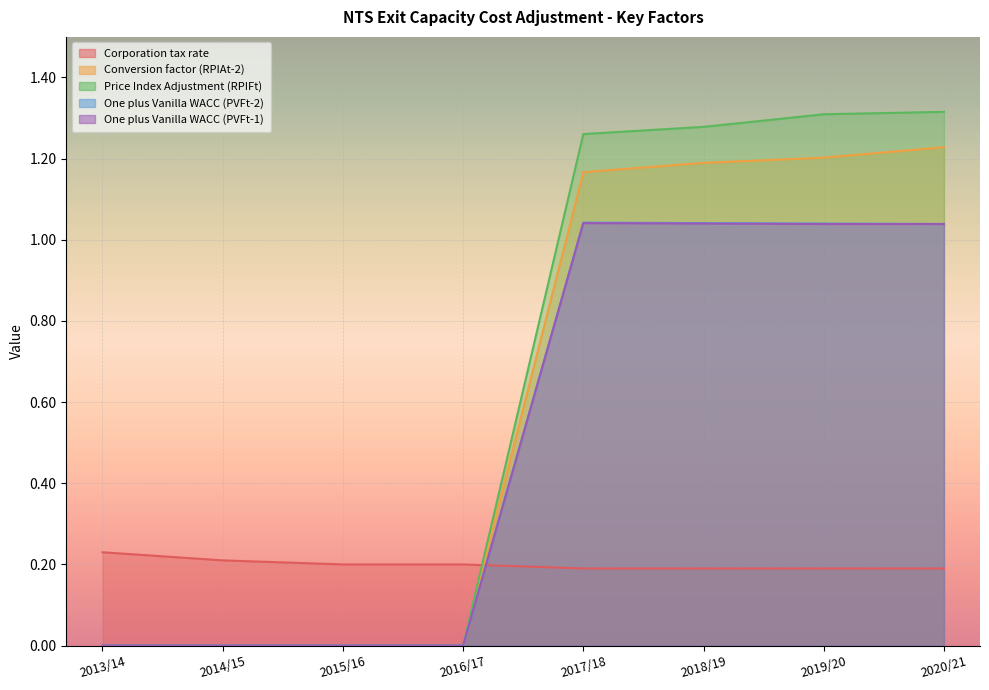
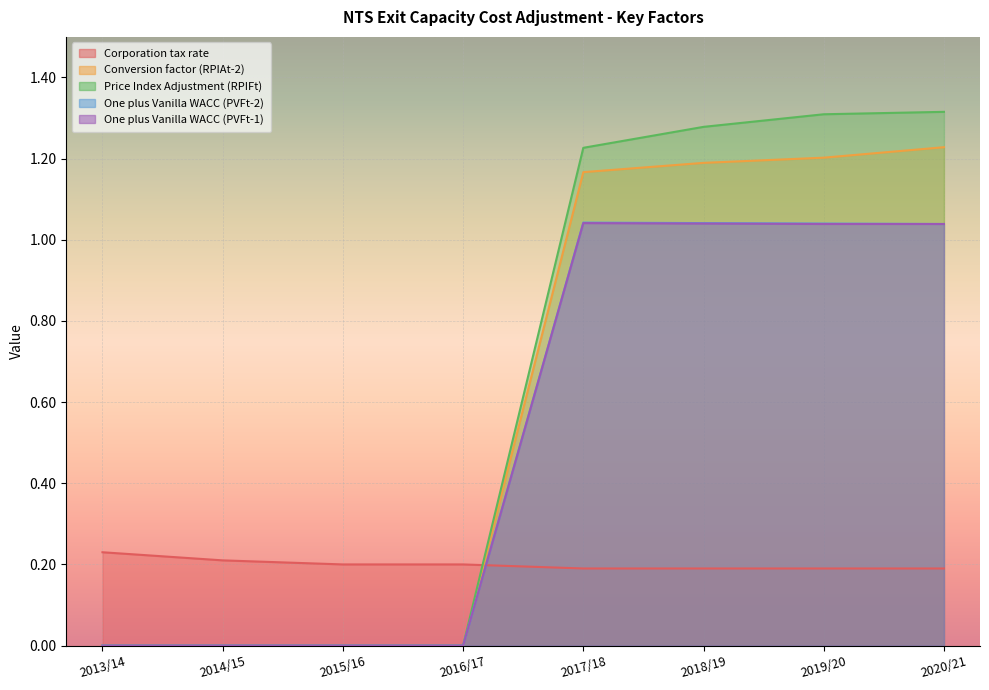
  {
    "Price Index Adjustment (RPIFt)": {
-     "2017/18": 1.26,
+     "2017/18": 1.23,
      "2018/19": 1.28,
      "2019/20": 1.31,
      "2020/21": 1.32
    }
  }
